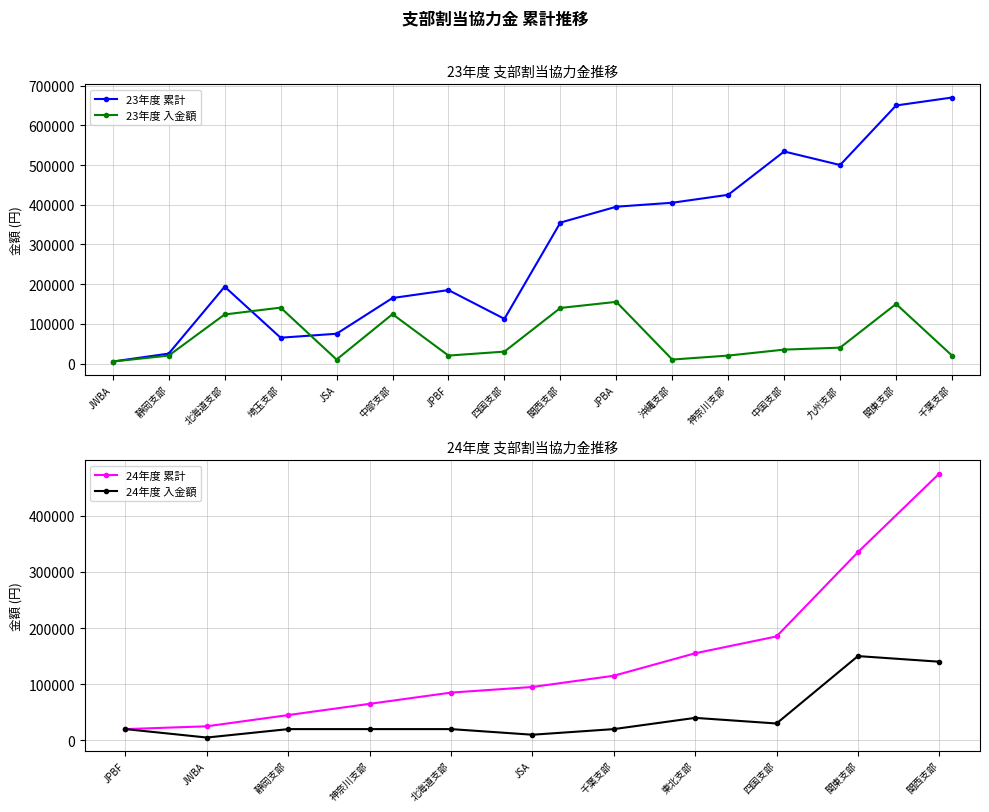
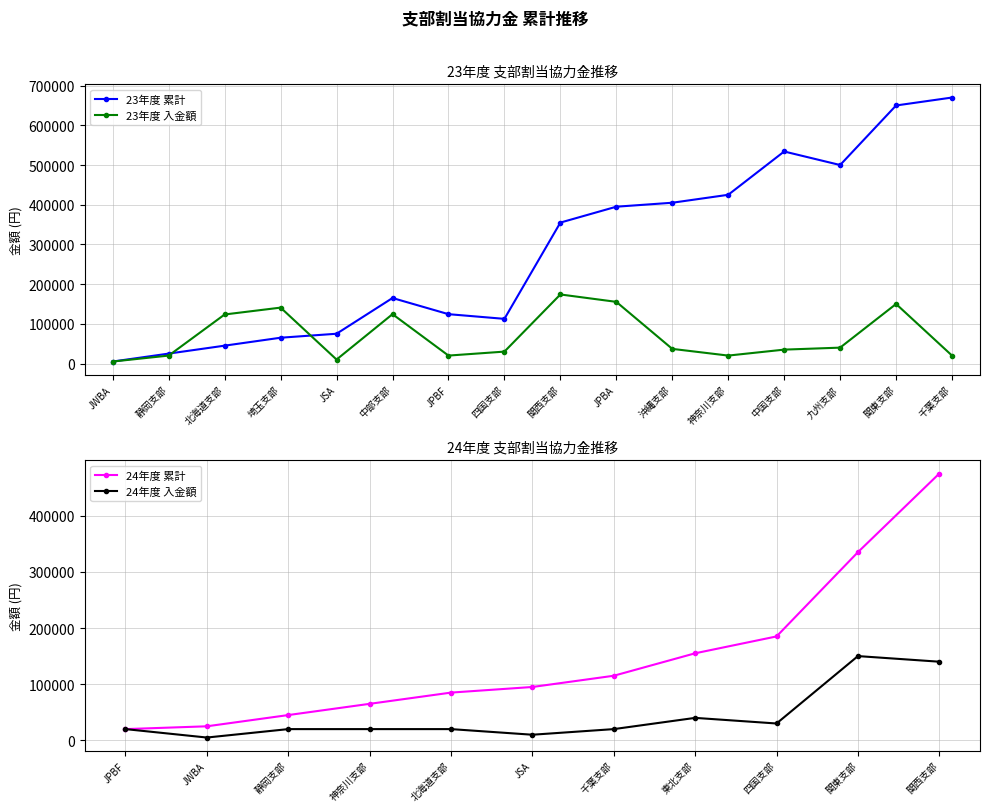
  {
    "23年度 支部割当協力金推移": {
      "23年度 累計": {
-       "北海道支部": 190000,
+       "北海道支部": 50000,
        "埼玉支部": 70000,
        "JSA": 80000,
        "中部支部": 170000,
-       "JPBF": 190000,
+       "JPBF": 120000,
        "四国支部": 110000,
        "関西支部": 360000,
        "JPBA": 400000,
        "沖縄支部": 410000,
        "神奈川支部": 430000,
        "中国支部": 530000,
        "九州支部": 500000,
        "関東支部": 650000,
        "千葉支部": 670000
      },
      "23年度 入金額": {
        "北海道支部": 120000,
        "埼玉支部": 140000,
        "JSA": 10000,
        "中部支部": 120000,
        "JPBF": 20000,
        "四国支部": 30000,
-       "関西支部": 140000,
+       "関西支部": 170000,
        "JPBA": 160000,
-       "沖縄支部": 10000,
+       "沖縄支部": 40000,
        "神奈川支部": 20000,
        "中国支部": 40000,
        "九州支部": 40000,
        "関東支部": 150000,
        "千葉支部": 20000
      }
    },
    "24年度 支部割当協力金推移": {
      "24年度 累計": {
        "JWBA": 30000,
        "静岡支部": 50000,
        "神奈川支部": 70000,
        "北海道支部": 90000,
        "JSA": 100000,
        "千葉支部": 120000,
        "東北支部": 160000,
        "四国支部": 190000,
        "関東支部": 340000,
        "関西支部": 480000
      },
      "24年度 入金額": {
        "JWBA": 10000,
        "静岡支部": 20000,
        "神奈川支部": 20000,
        "北海道支部": 20000,
        "JSA": 10000,
        "千葉支部": 20000,
        "東北支部": 40000,
        "四国支部": 30000,
        "関東支部": 150000,
        "関西支部": 140000
      }
    }
  }
